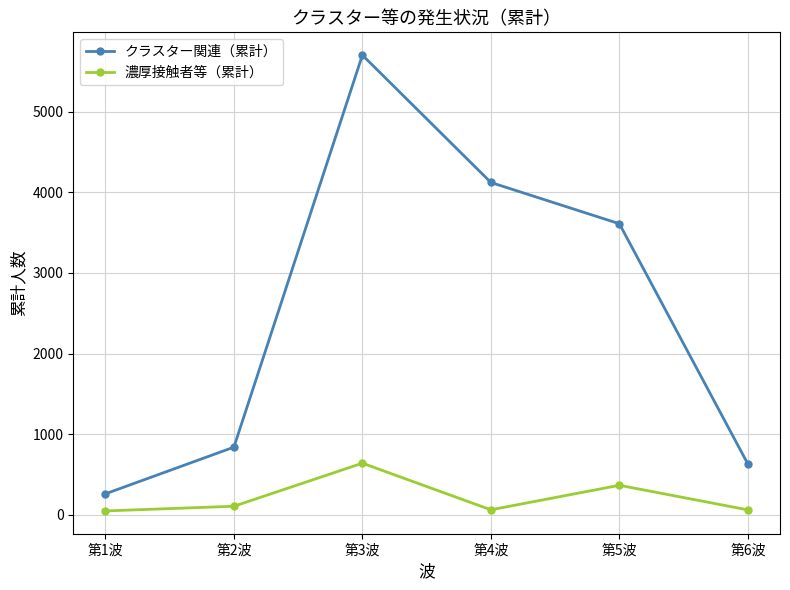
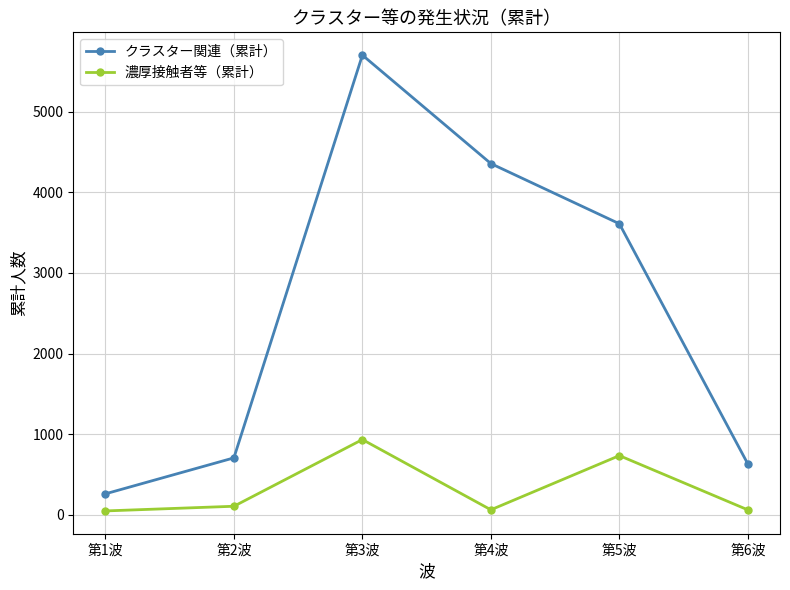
  {
    "クラスター関連（累計）": {
      "第1波": 300,
-     "第2波": 800,
+     "第2波": 700,
      "第3波": 5700,
-     "第4波": 4100,
+     "第4波": 4400,
      "第5波": 3600,
      "第6波": 600
    },
    "濃厚接触者等（累計）": {
      "第1波": 0,
      "第2波": 100,
-     "第3波": 600,
+     "第3波": 900,
      "第4波": 100,
-     "第5波": 400,
+     "第5波": 700,
      "第6波": 100
    }
  }
